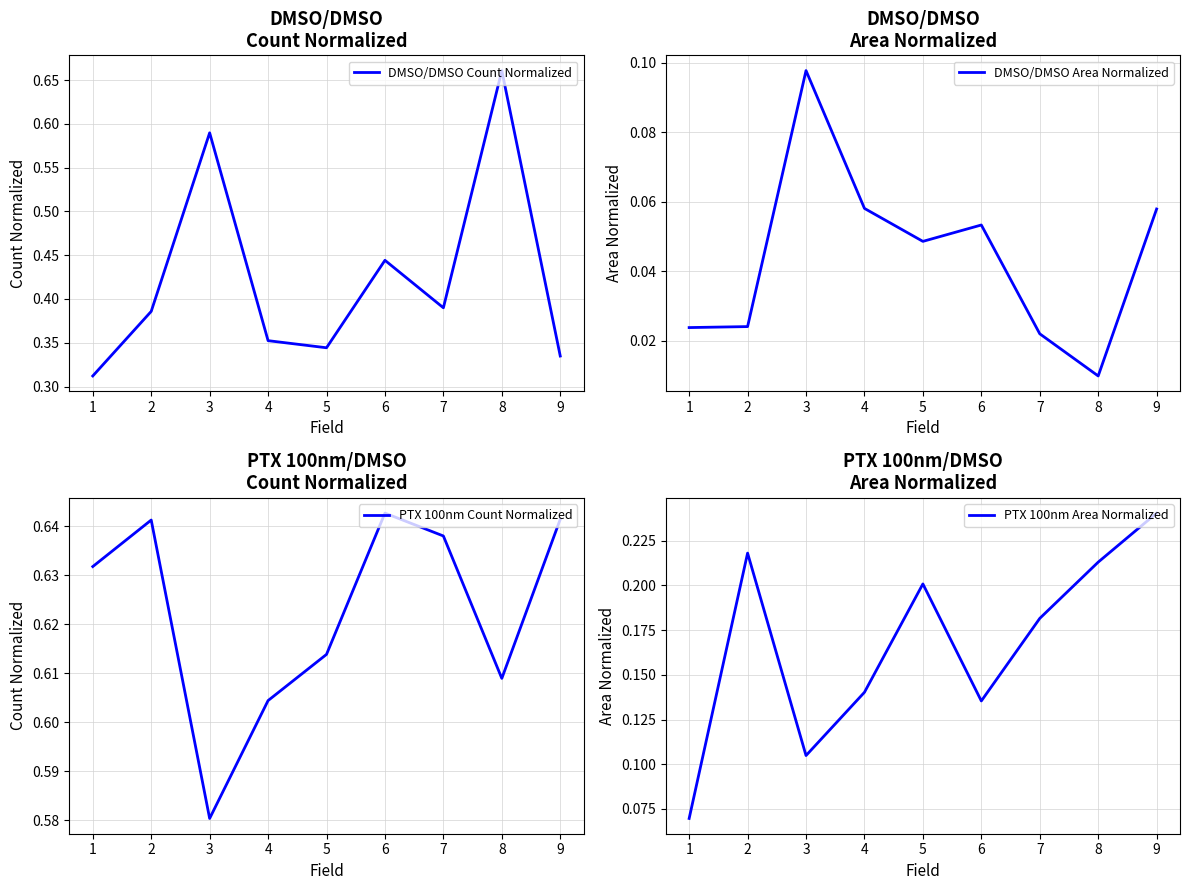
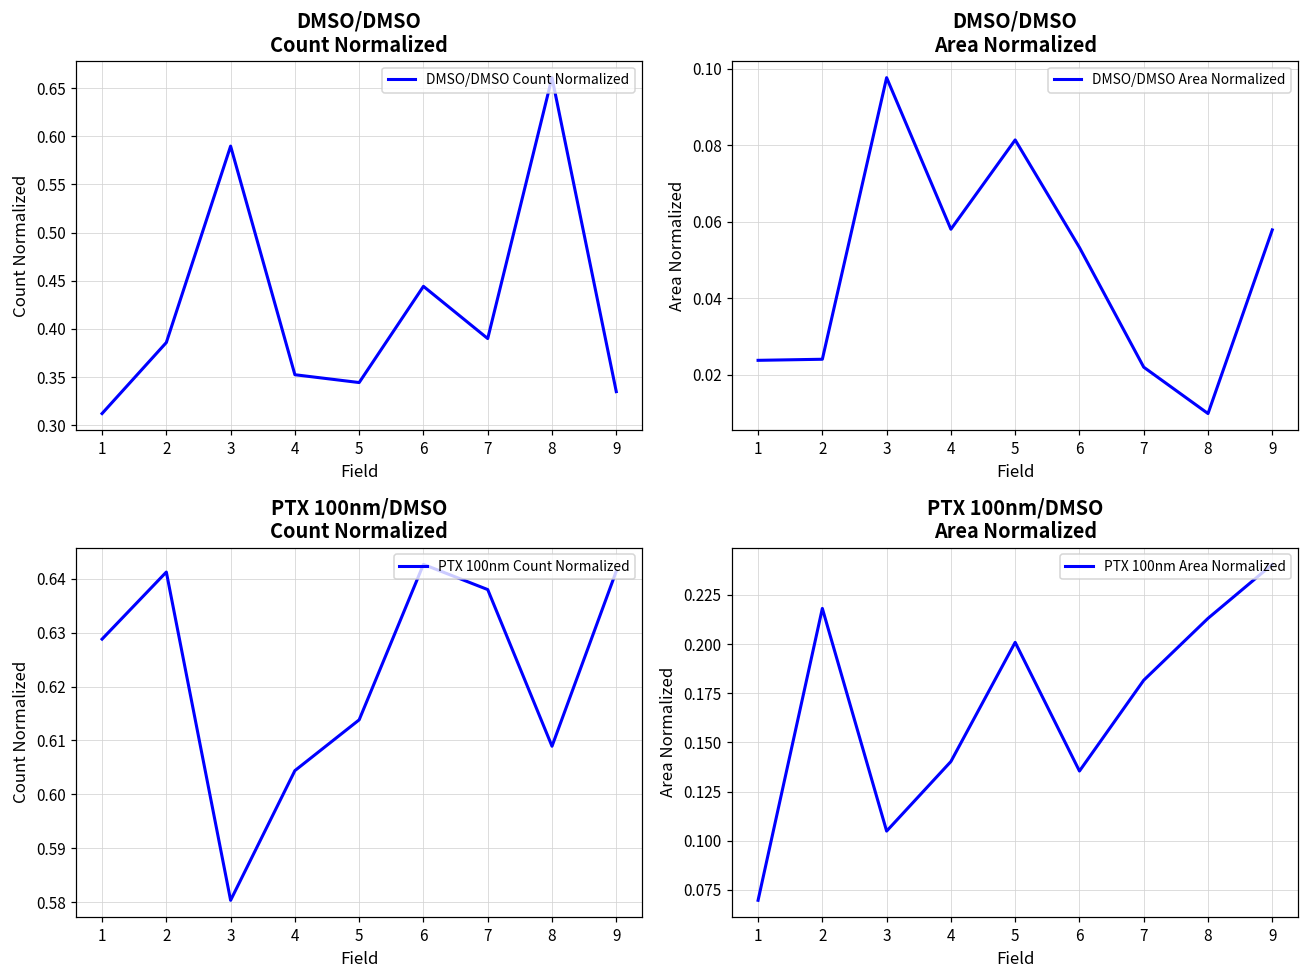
  {
    "DMSO/DMSO Count Normalized": {
      "1": 0.31,
      "2": 0.39,
      "3": 0.59,
      "4": 0.35,
      "5": 0.34,
      "6": 0.44,
      "7": 0.39,
      "9": 0.33
    },
    "DMSO/DMSO Area Normalized": {
      "1": 0.024,
      "2": 0.024,
      "3": 0.098,
      "4": 0.058,
-     "5": 0.049,
+     "5": 0.081,
      "6": 0.053,
      "7": 0.022,
      "8": 0.010,
      "9": 0.058
    },
    "PTX 100nm/DMSO Count Normalized": {
-     "1": 0.632,
+     "1": 0.629,
      "2": 0.641,
      "3": 0.580,
      "4": 0.604,
      "5": 0.614,
      "7": 0.638,
      "8": 0.609
    },
    "PTX 100nm/DMSO Area Normalized": {
      "1": 0.070,
      "2": 0.218,
      "3": 0.105,
      "4": 0.140,
      "5": 0.201,
      "6": 0.135,
      "7": 0.182,
      "8": 0.213
    }
  }
